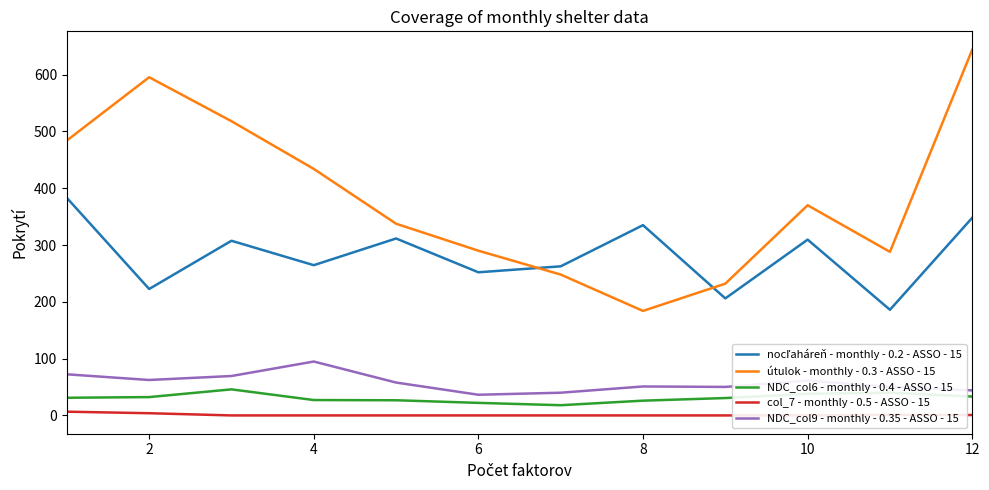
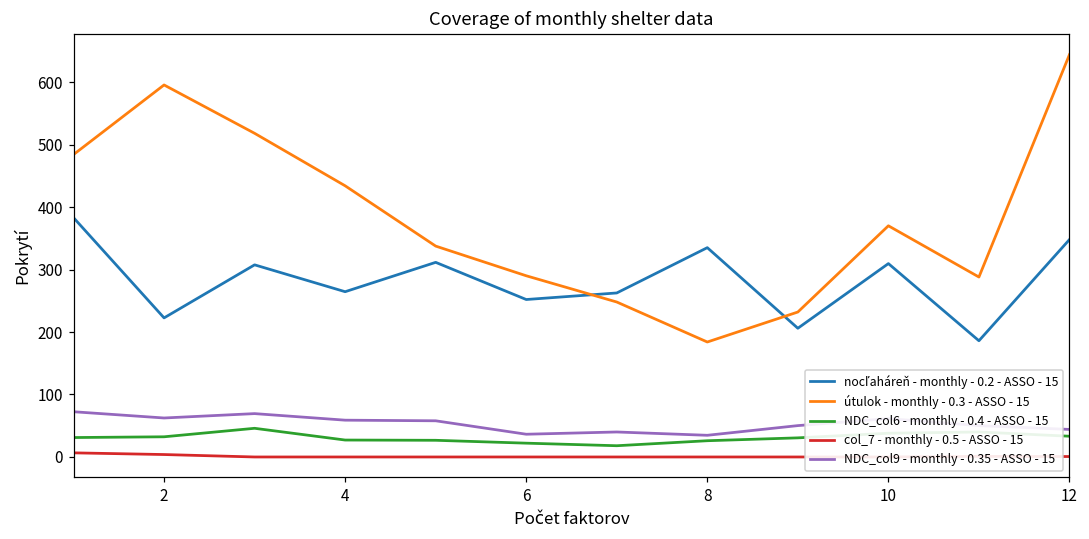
  {
    "nocľaháreň - monthly - 0.2 - ASSO - 15": {
      "2": 220,
      "4": 260,
      "6": 250,
      "8": 340,
      "10": 310,
      "12": 350
    },
    "útulok - monthly - 0.3 - ASSO - 15": {
      "2": 600,
      "4": 430,
      "6": 290,
      "8": 180,
      "10": 370,
      "12": 640
    },
    "NDC_col6 - monthly - 0.4 - ASSO - 15": {
      "2": 30,
      "4": 30,
      "6": 20,
      "8": 30,
      "12": 30
    },
    "col_7 - monthly - 0.5 - ASSO - 15": {
      "2": 0,
      "4": 0,
      "6": 0,
      "8": 0,
      "12": 0
    },
    "NDC_col9 - monthly - 0.35 - ASSO - 15": {
      "2": 60,
-     "4": 90,
+     "4": 60,
      "6": 40,
-     "8": 50,
+     "8": 30,
      "12": 40
    }
  }
